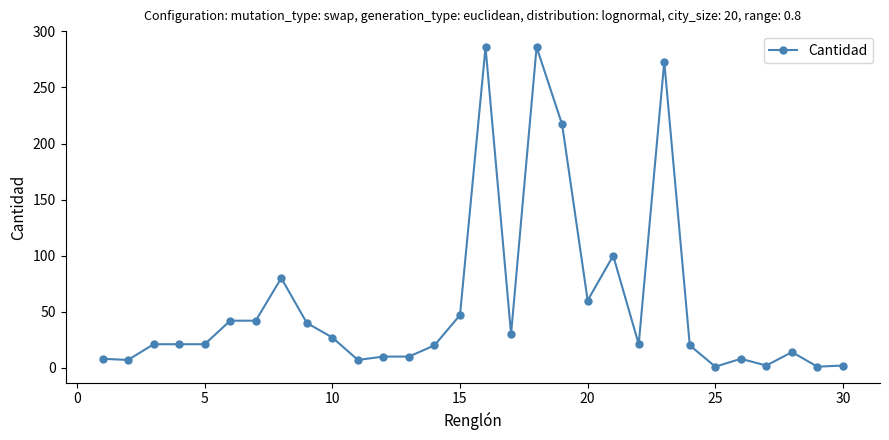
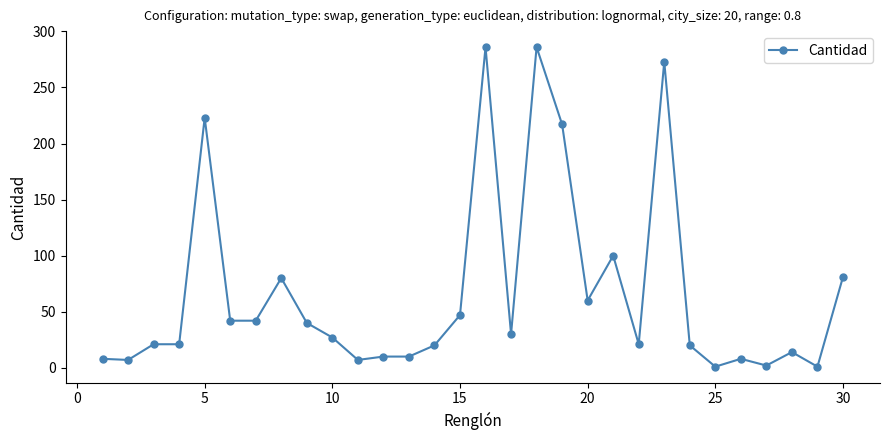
  {
-   "5": 21,
+   "5": 223,
    "10": 27,
    "15": 47,
    "20": 60,
    "25": 1,
-   "30": 2
+   "30": 81
  }
